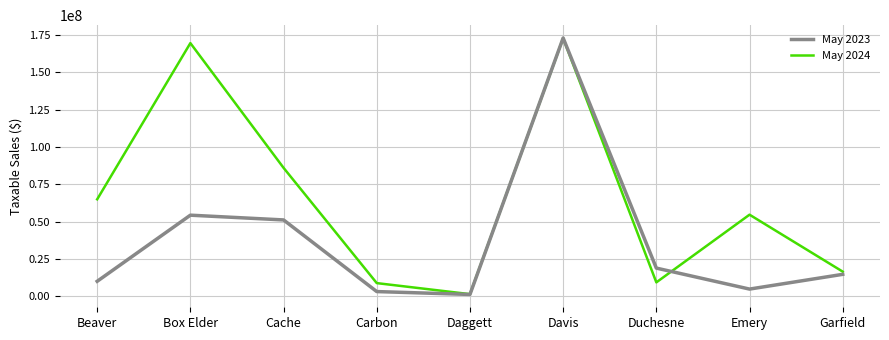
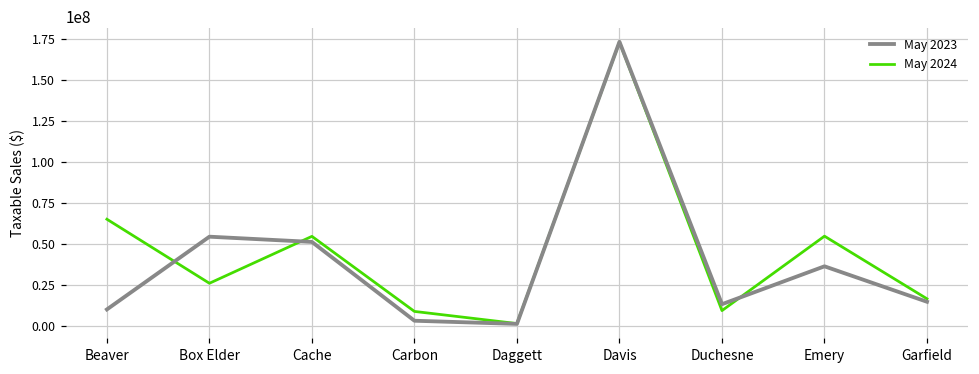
  {
    "May 2023": {
      "Beaver": 10000000,
      "Box Elder": 54000000,
      "Cache": 51000000,
      "Carbon": 3000000,
-     "Duchesne": 19000000,
-     "Emery": 5000000,
+     "Duchesne": 13000000,
+     "Emery": 36000000,
      "Garfield": 15000000
    },
    "May 2024": {
      "Beaver": 65000000,
-     "Box Elder": 170000000,
-     "Cache": 86000000,
+     "Box Elder": 26000000,
+     "Cache": 55000000,
      "Carbon": 9000000,
      "Duchesne": 9000000,
      "Emery": 55000000,
      "Garfield": 17000000
    }
  }
